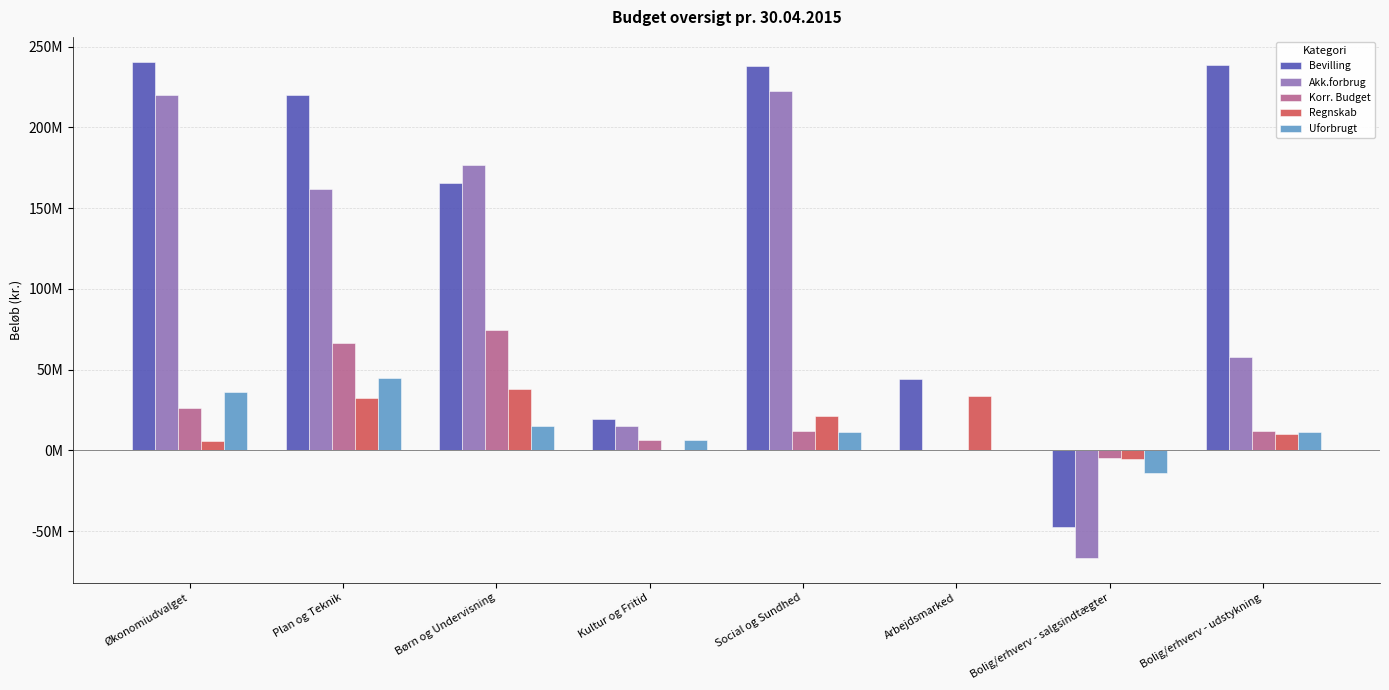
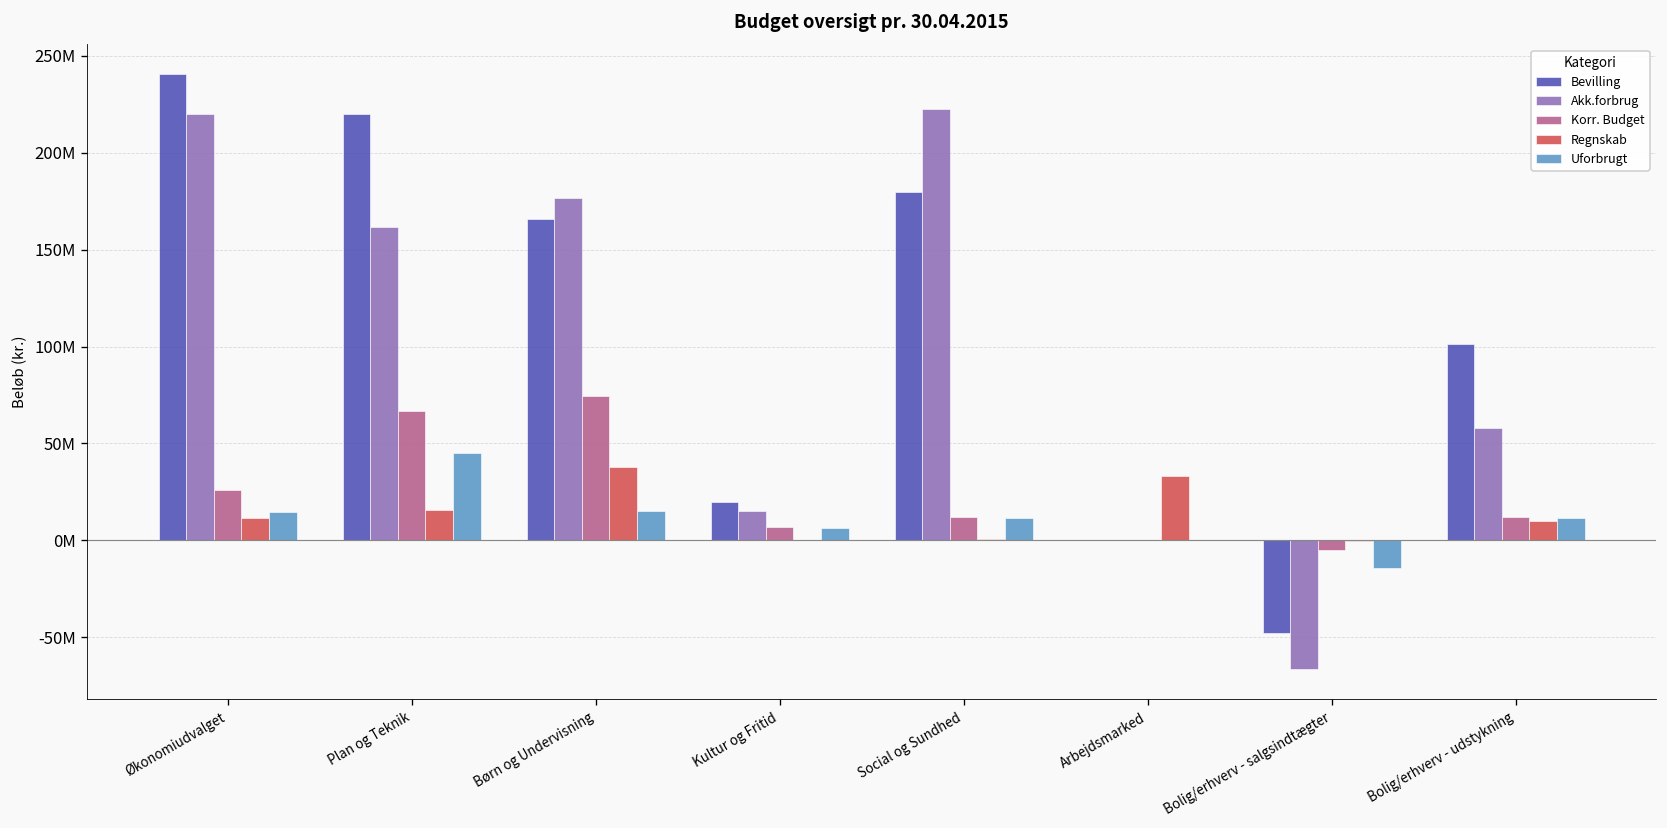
  {
    "Bevilling": {
      "Økonomiudvalget": 241000000,
      "Plan og Teknik": 220000000,
      "Børn og Undervisning": 166000000,
      "Kultur og Fritid": 20000000,
-     "Social og Sundhed": 238000000,
-     "Arbejdsmarked": 44000000,
+     "Social og Sundhed": 180000000,
+     "Arbejdsmarked": 0,
      "Bolig/erhverv - salgsindtægter": -48000000,
-     "Bolig/erhverv - udstykning": 239000000
+     "Bolig/erhverv - udstykning": 101000000
    },
    "Regnskab": {
-     "Økonomiudvalget": 6000000,
-     "Plan og Teknik": 32000000,
+     "Økonomiudvalget": 11000000,
+     "Plan og Teknik": 16000000,
      "Børn og Undervisning": 38000000,
-     "Social og Sundhed": 22000000,
+     "Social og Sundhed": 1000000,
      "Arbejdsmarked": 33000000,
-     "Bolig/erhverv - salgsindtægter": -5000000,
+     "Bolig/erhverv - salgsindtægter": 0,
      "Bolig/erhverv - udstykning": 10000000
    },
    "Uforbrugt": {
-     "Økonomiudvalget": 36000000,
+     "Økonomiudvalget": 15000000,
      "Plan og Teknik": 45000000,
      "Børn og Undervisning": 15000000,
      "Kultur og Fritid": 6000000,
      "Social og Sundhed": 11000000,
      "Arbejdsmarked": 0,
      "Bolig/erhverv - salgsindtægter": -14000000,
      "Bolig/erhverv - udstykning": 11000000
    }
  }
